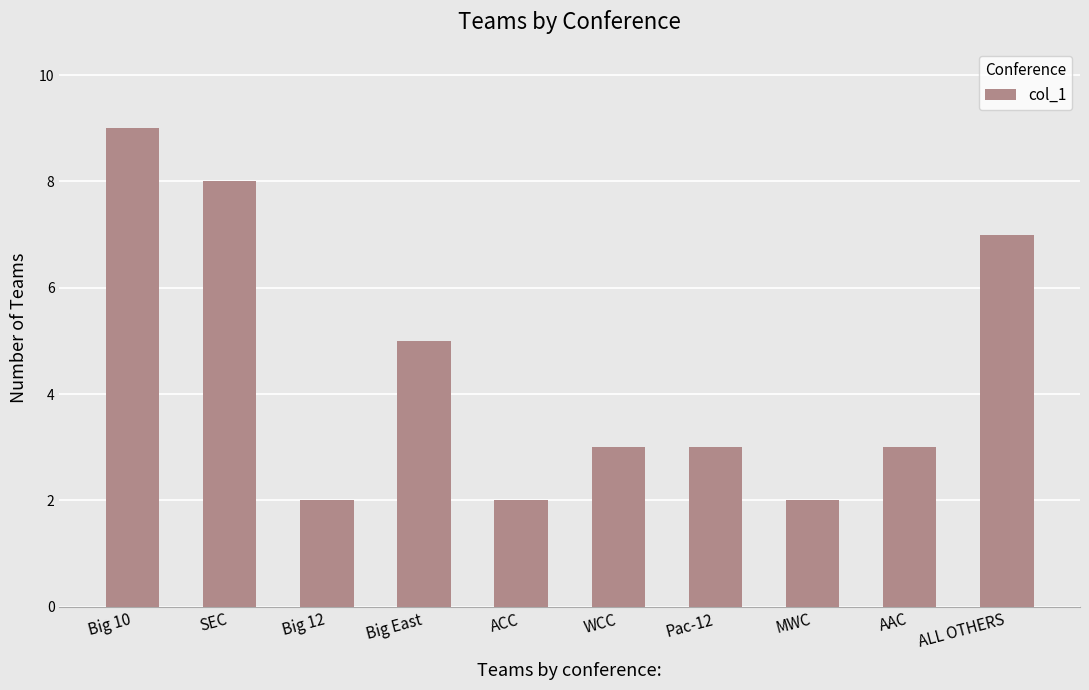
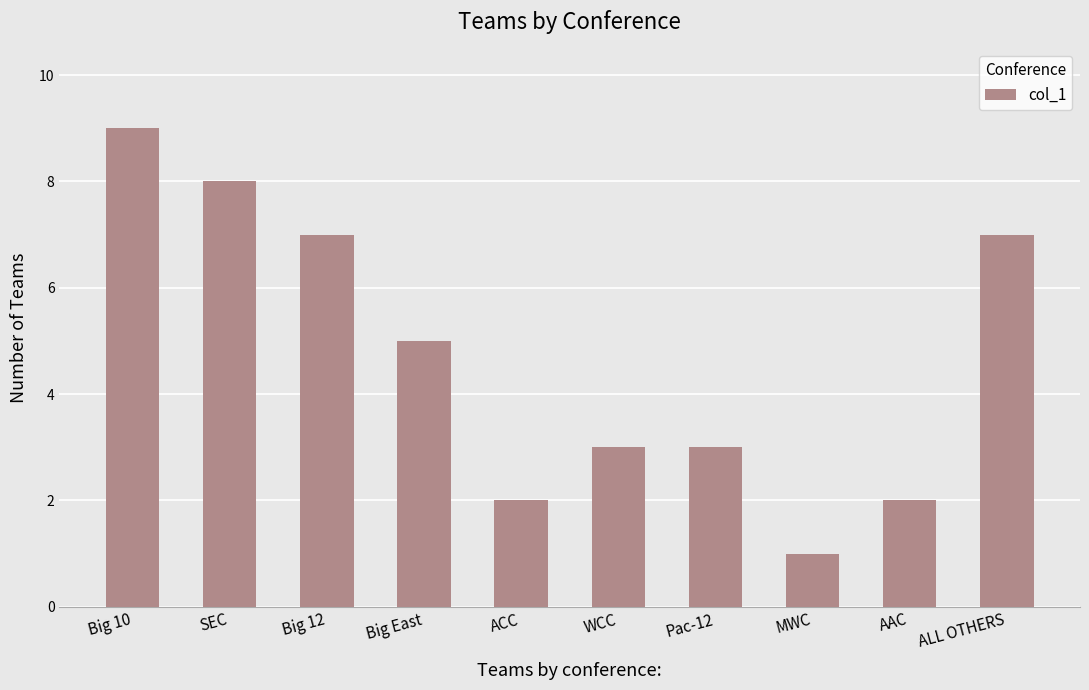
  {
    "Big 10": 9,
    "SEC": 8,
-   "Big 12": 2,
+   "Big 12": 7,
    "Big East": 5,
    "ACC": 2,
    "WCC": 3,
    "Pac-12": 3,
-   "MWC": 2,
-   "AAC": 3,
+   "MWC": 1,
+   "AAC": 2,
    "ALL OTHERS": 7
  }
